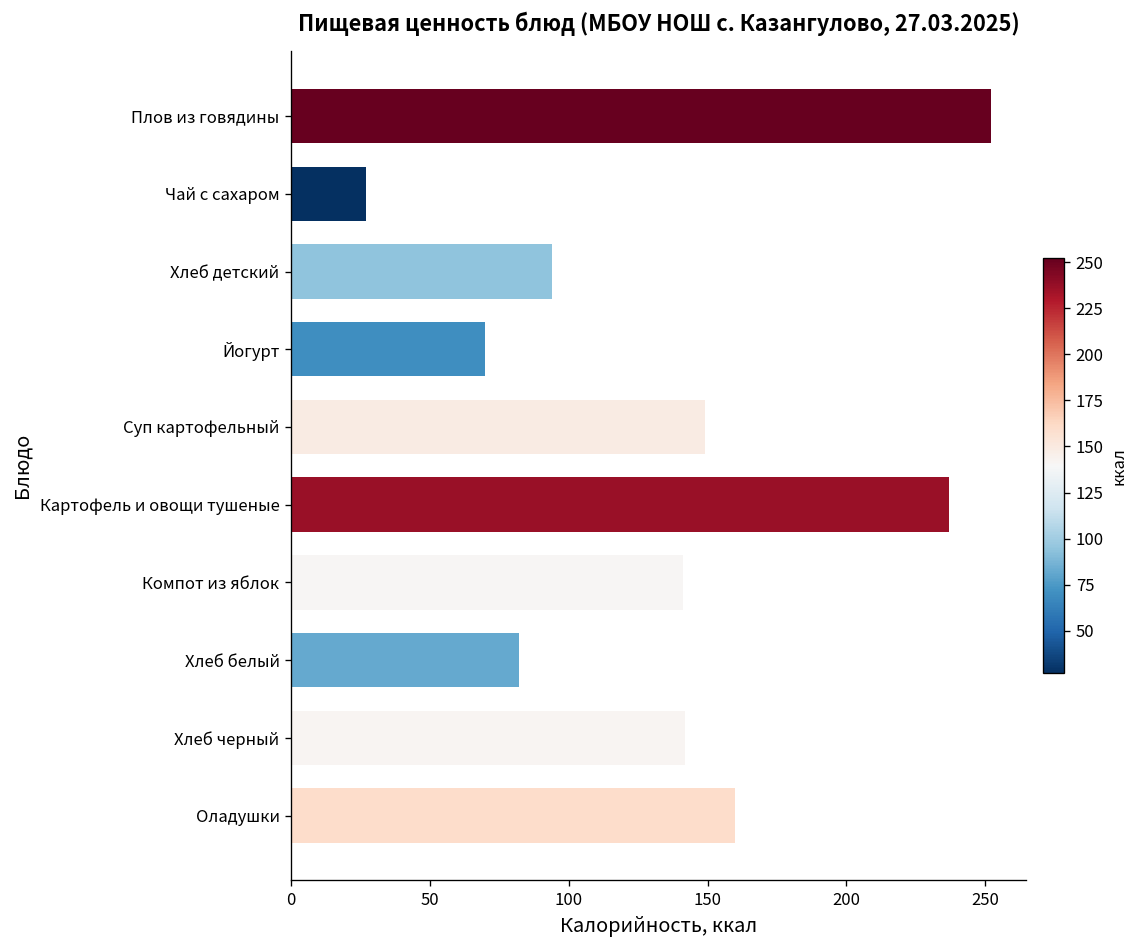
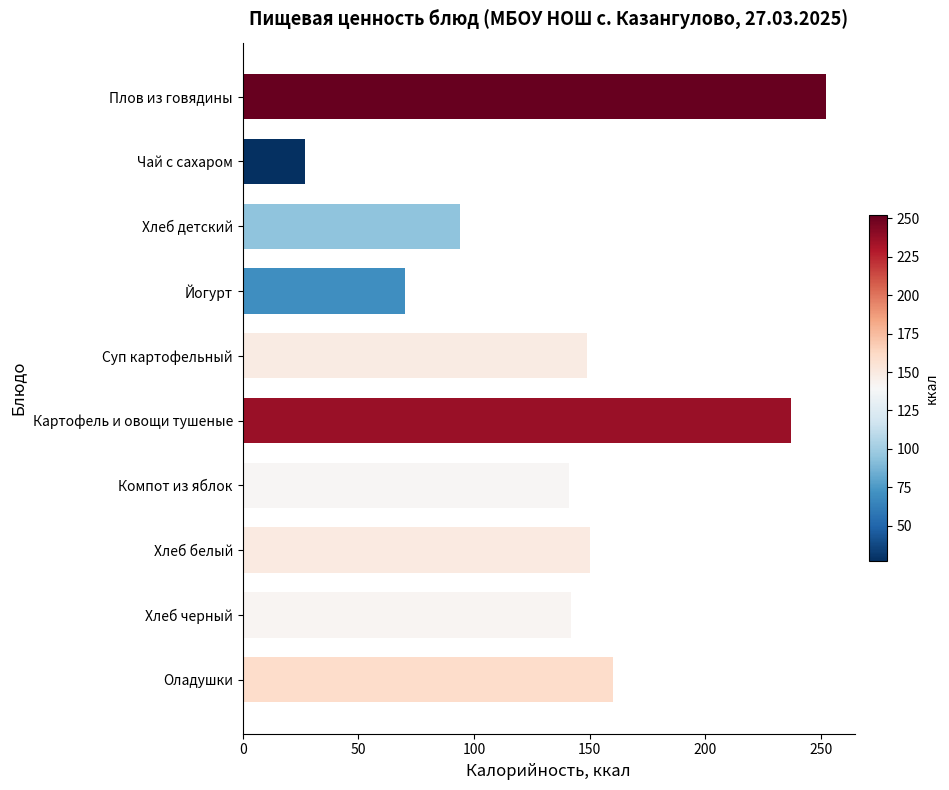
  {
    "Плов из говядины": 252,
    "Чай с сахаром": 27,
    "Хлеб детский": 94,
    "Йогурт": 70,
    "Суп картофельный": 149,
    "Картофель и овощи тушеные": 237,
    "Компот из яблок": 141,
-   "Хлеб белый": 82,
+   "Хлеб белый": 150,
    "Хлеб черный": 142,
    "Оладушки": 160
  }
